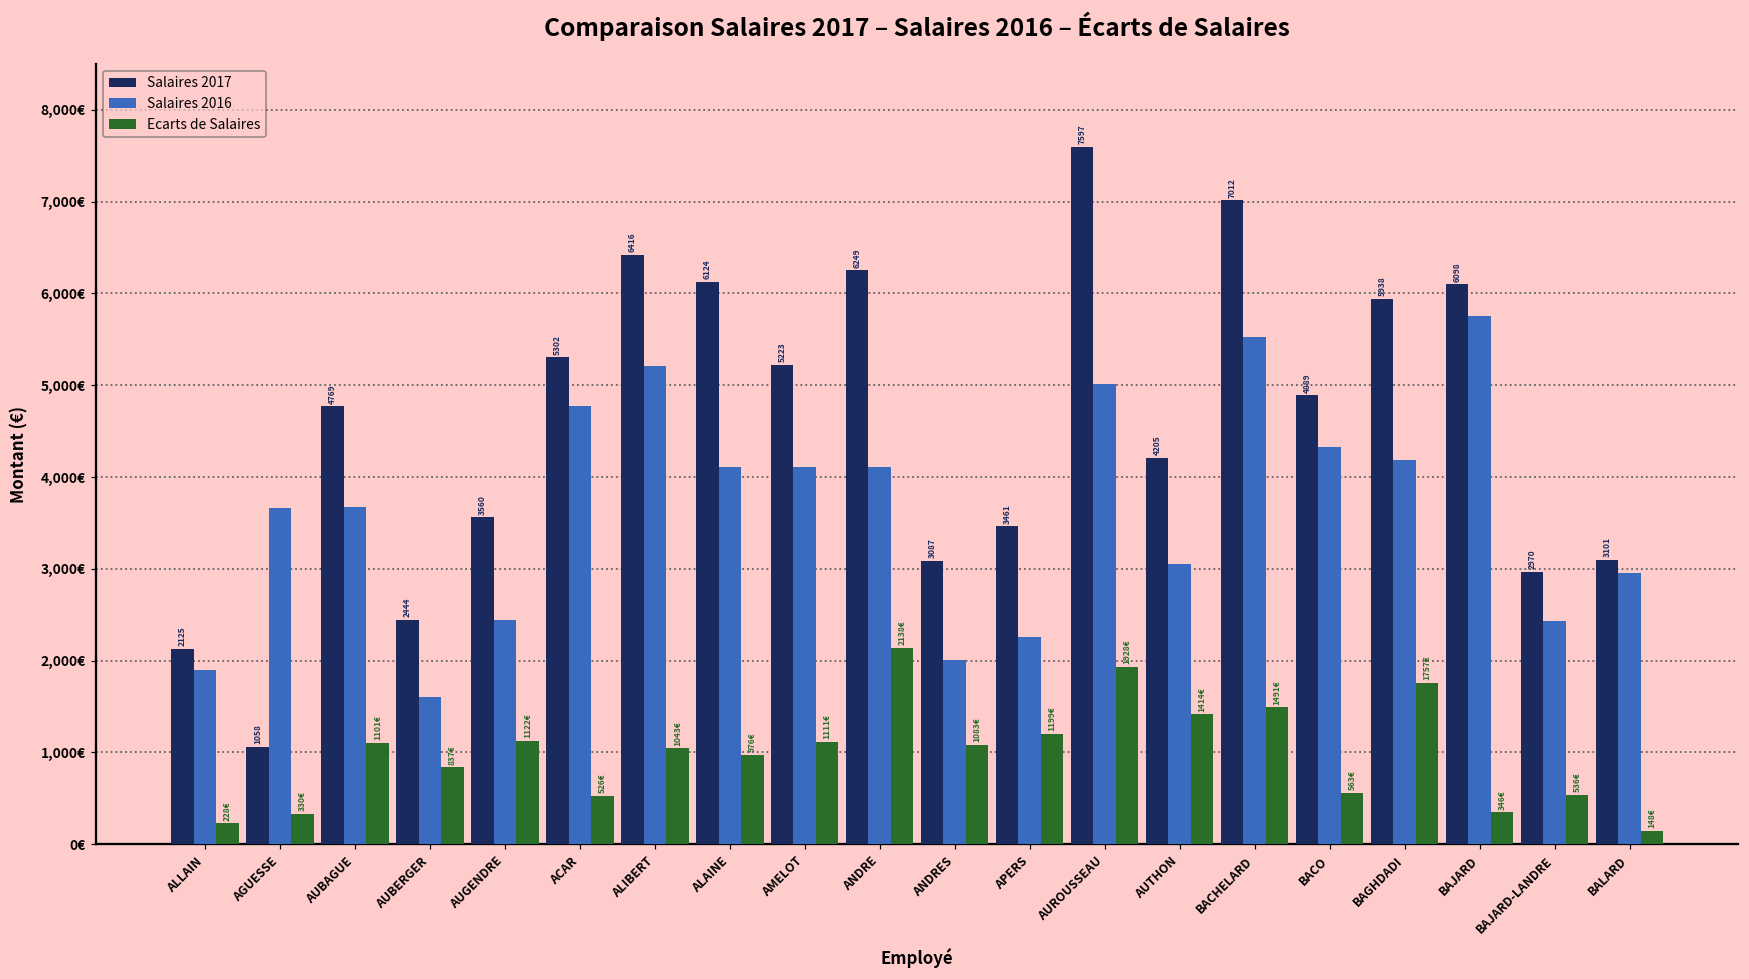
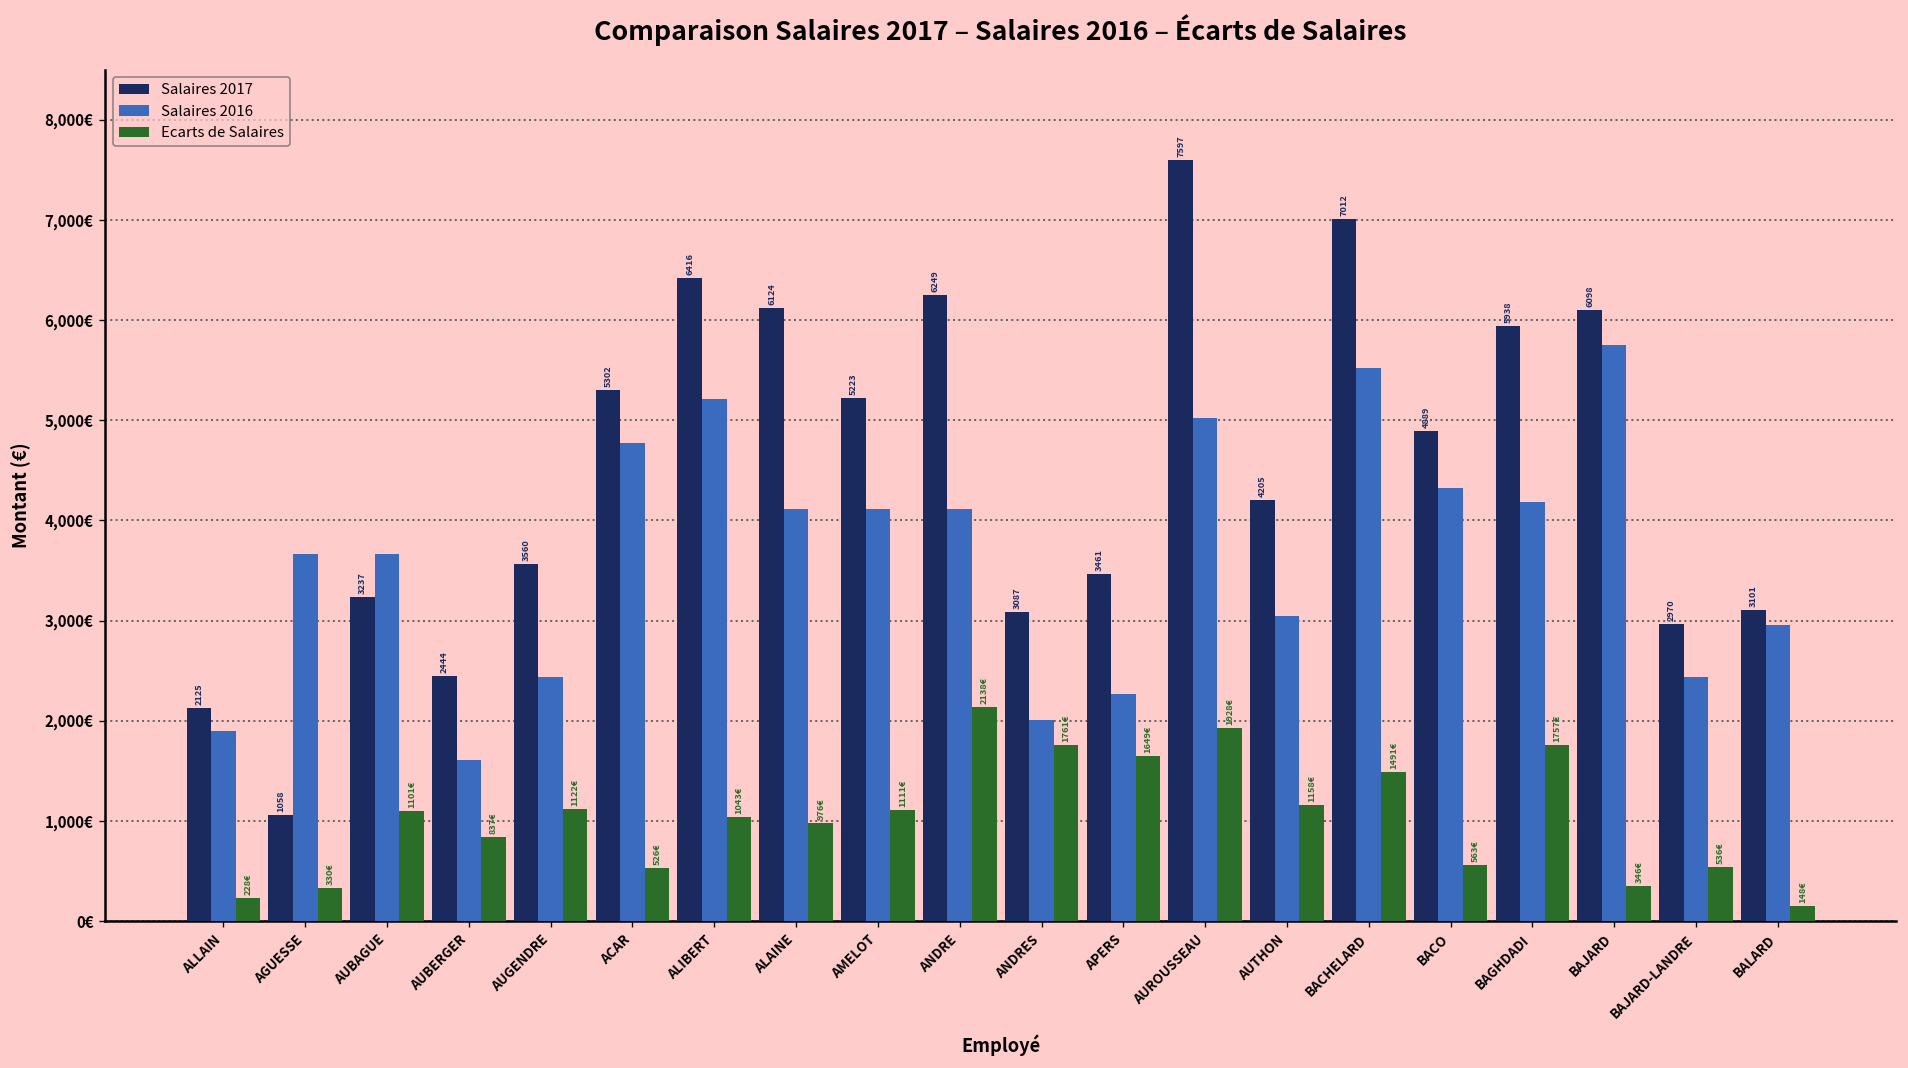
  {
    "Salaires 2017": {
      "ALLAIN": "2125",
      "AGUESSE": "1058",
-     "AUBAGUE": "4769",
+     "AUBAGUE": "3237",
      "AUBERGER": "2444",
      "AUGENDRE": "3560",
      "ACAR": "5302",
      "ALIBERT": "6416",
      "ALAINE": "6124",
      "AMELOT": "5223",
      "ANDRE": "6249",
      "ANDRES": "3087",
      "APERS": "3461",
      "AUROUSSEAU": "7597",
      "AUTHON": "4205",
      "BACHELARD": "7012",
      "BACO": "4889",
      "BAGHDADI": "5938",
      "BAJARD": "6098",
      "BAJARD-LANDRE": "2970",
      "BALARD": "3101"
    },
    "Salaires 2016": {
      "ALLAIN": "1,900€",
      "AGUESSE": "3,700€",
      "AUBAGUE": "3,700€",
      "AUBERGER": "1,600€",
      "AUGENDRE": "2,400€",
      "ACAR": "4,800€",
      "ALIBERT": "5,200€",
      "ALAINE": "4,100€",
      "AMELOT": "4,100€",
      "ANDRE": "4,100€",
      "ANDRES": "2,000€",
      "APERS": "2,300€",
      "AUROUSSEAU": "5,000€",
      "AUTHON": "3,000€",
      "BACHELARD": "5,500€",
      "BACO": "4,300€",
      "BAGHDADI": "4,200€",
      "BAJARD": "5,800€",
      "BAJARD-LANDRE": "2,400€",
      "BALARD": "3,000€"
    },
    "Ecarts de Salaires": {
      "ALLAIN": "228€",
      "AGUESSE": "330€",
      "AUBAGUE": "1101€",
      "AUBERGER": "837€",
      "AUGENDRE": "1122€",
      "ACAR": "526€",
      "ALIBERT": "1043€",
      "ALAINE": "976€",
      "AMELOT": "1111€",
      "ANDRE": "2138€",
-     "ANDRES": "1083€",
-     "APERS": "1199€",
+     "ANDRES": "1761€",
+     "APERS": "1649€",
      "AUROUSSEAU": "1928€",
-     "AUTHON": "1414€",
+     "AUTHON": "1158€",
      "BACHELARD": "1491€",
      "BACO": "563€",
      "BAGHDADI": "1757€",
      "BAJARD": "346€",
      "BAJARD-LANDRE": "536€",
      "BALARD": "148€"
    }
  }
